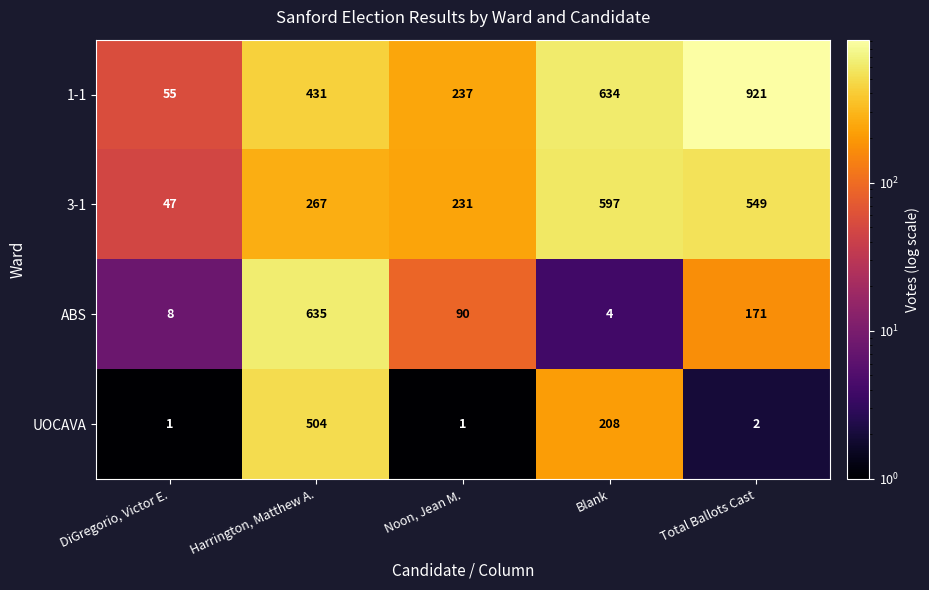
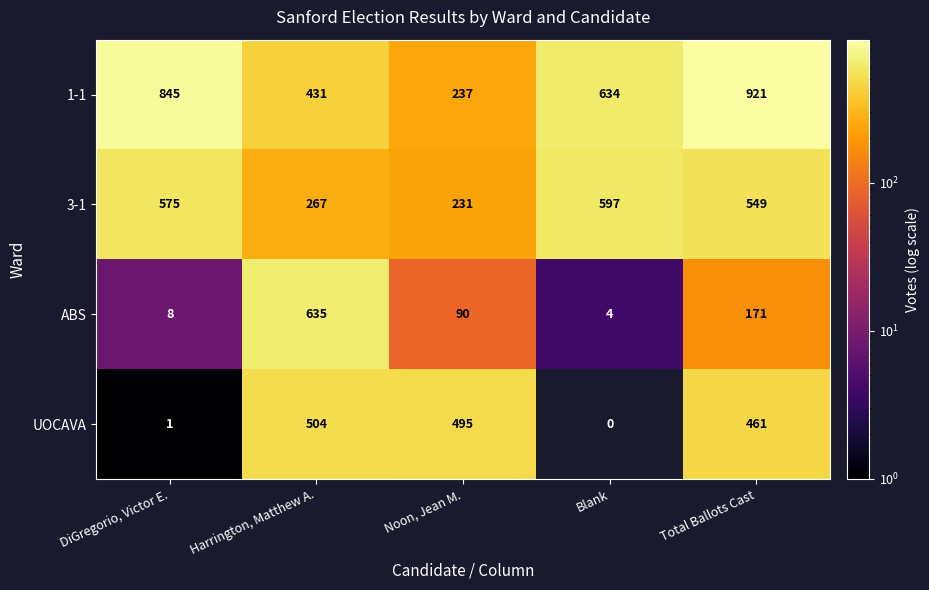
  {
    "1-1": {
-     "DiGregorio, Victor E.": 55,
+     "DiGregorio, Victor E.": 845,
      "Harrington, Matthew A.": 431,
      "Noon, Jean M.": 237,
      "Blank": 634,
      "Total Ballots Cast": 921
    },
    "3-1": {
-     "DiGregorio, Victor E.": 47,
+     "DiGregorio, Victor E.": 575,
      "Harrington, Matthew A.": 267,
      "Noon, Jean M.": 231,
      "Blank": 597,
      "Total Ballots Cast": 549
    },
    "ABS": {
      "DiGregorio, Victor E.": 8,
      "Harrington, Matthew A.": 635,
      "Noon, Jean M.": 90,
      "Blank": 4,
      "Total Ballots Cast": 171
    },
    "UOCAVA": {
      "DiGregorio, Victor E.": 1,
      "Harrington, Matthew A.": 504,
-     "Noon, Jean M.": 1,
-     "Blank": 208,
-     "Total Ballots Cast": 2
+     "Noon, Jean M.": 495,
+     "Blank": 0,
+     "Total Ballots Cast": 461
    }
  }
